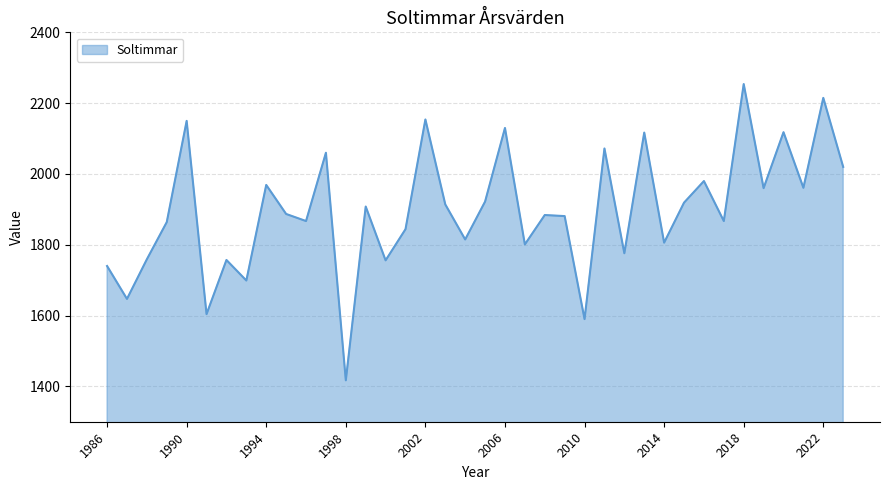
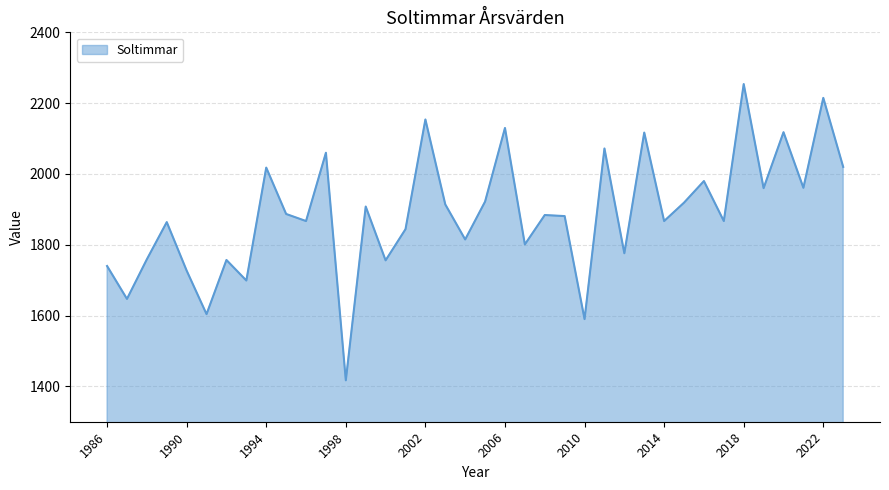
  {
    "1986": 1740,
-   "1990": 2150,
-   "1994": 1970,
+   "1990": 1730,
+   "1994": 2020,
    "1998": 1420,
    "2002": 2150,
    "2006": 2130,
    "2010": 1590,
-   "2014": 1810,
+   "2014": 1870,
    "2018": 2250,
    "2022": 2220
  }
